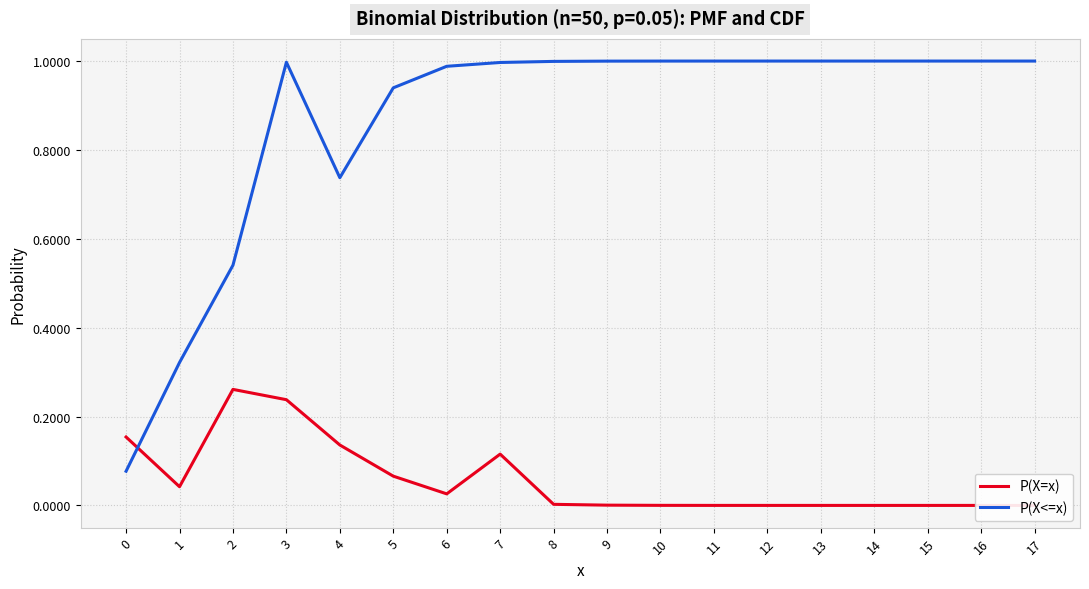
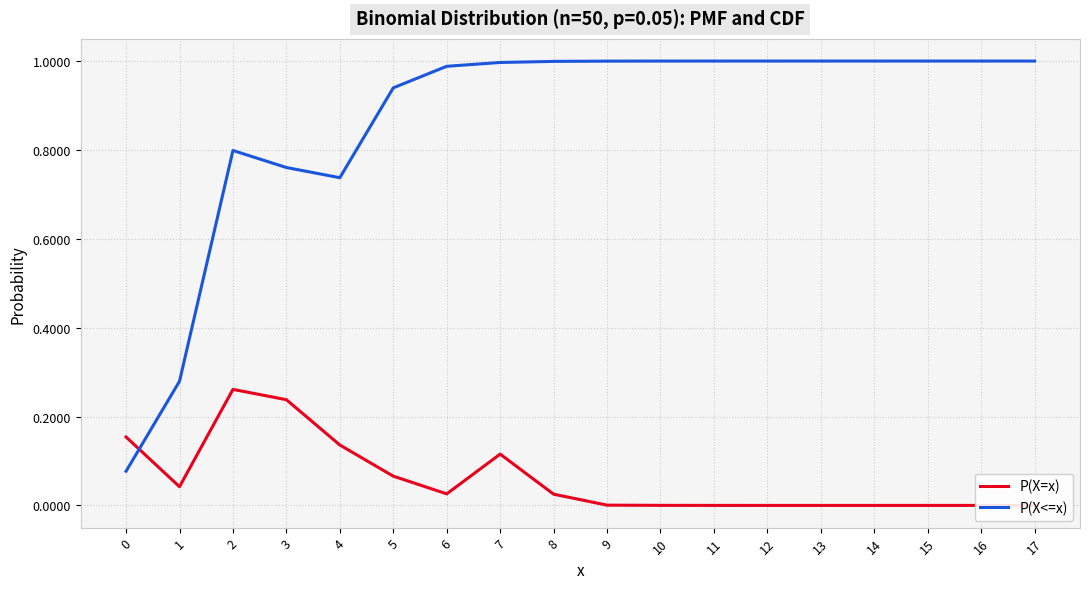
  {
    "P(X=x)": {
      "0": 0.15,
      "1": 0.04,
      "2": 0.26,
      "3": 0.24,
      "4": 0.14,
      "5": 0.07,
      "6": 0.03,
      "7": 0.12,
-     "8": 0.00,
+     "8": 0.03,
      "9": 0.00,
      "10": 0.00,
      "11": 0.00,
      "12": 0.00,
      "13": 0.00,
      "14": 0.00,
      "15": 0.00
    },
    "P(X<=x)": {
      "0": 0.08,
-     "1": 0.32,
-     "2": 0.54,
-     "3": 1.00,
+     "1": 0.28,
+     "2": 0.80,
+     "3": 0.76,
      "4": 0.74,
      "5": 0.94,
      "6": 0.99,
      "7": 1.00,
      "8": 1.00,
      "9": 1.00,
      "10": 1.00,
      "11": 1.00,
      "12": 1.00,
      "13": 1.00,
      "14": 1.00,
      "15": 1.00,
      "16": 1.00,
      "17": 1.00
    }
  }
